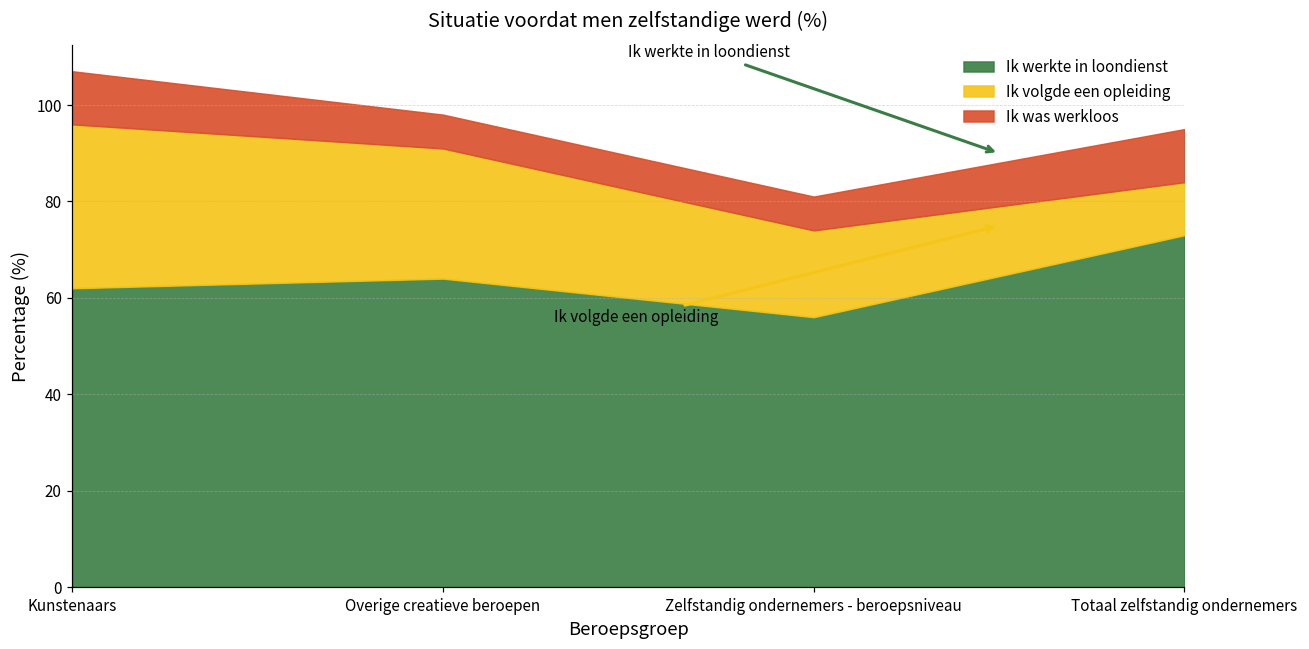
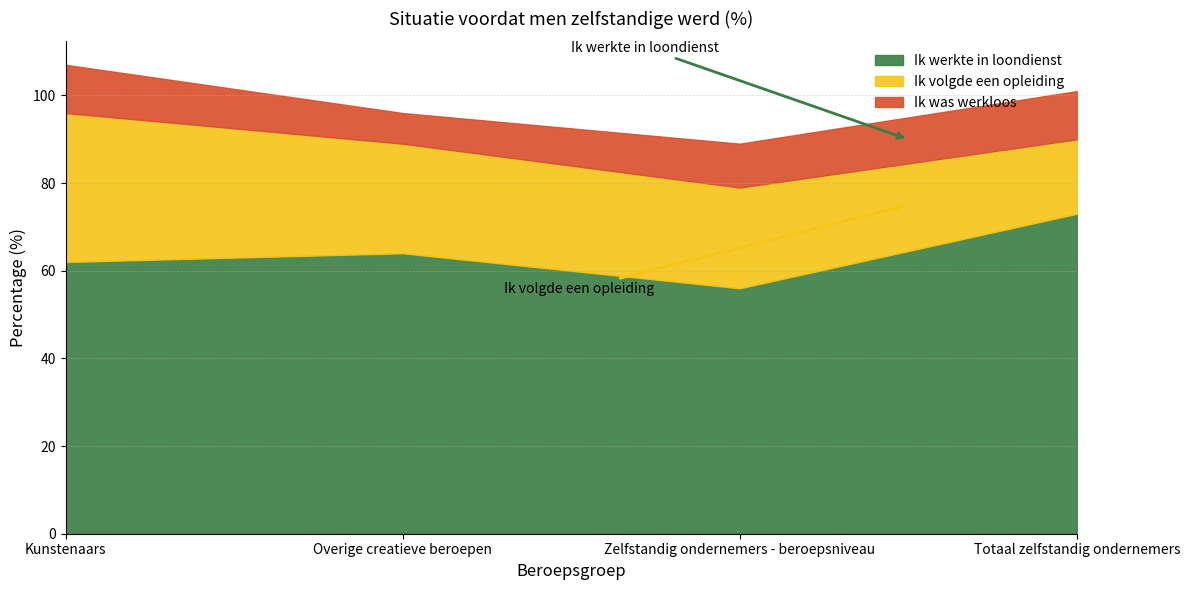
  {
    "Ik werkte in loondienst": {
      "Kunstenaars": 62,
      "Overige creatieve beroepen": 64,
      "Zelfstandig ondernemers - beroepsniveau": 56,
      "Totaal zelfstandig ondernemers": 73
    },
    "Ik volgde een opleiding": {
      "Kunstenaars": 34,
-     "Overige creatieve beroepen": 27,
-     "Zelfstandig ondernemers - beroepsniveau": 18,
-     "Totaal zelfstandig ondernemers": 11
+     "Overige creatieve beroepen": 25,
+     "Zelfstandig ondernemers - beroepsniveau": 23,
+     "Totaal zelfstandig ondernemers": 17
    },
    "Ik was werkloos": {
      "Kunstenaars": 11,
      "Overige creatieve beroepen": 7,
-     "Zelfstandig ondernemers - beroepsniveau": 7,
+     "Zelfstandig ondernemers - beroepsniveau": 10,
      "Totaal zelfstandig ondernemers": 11
    }
  }
